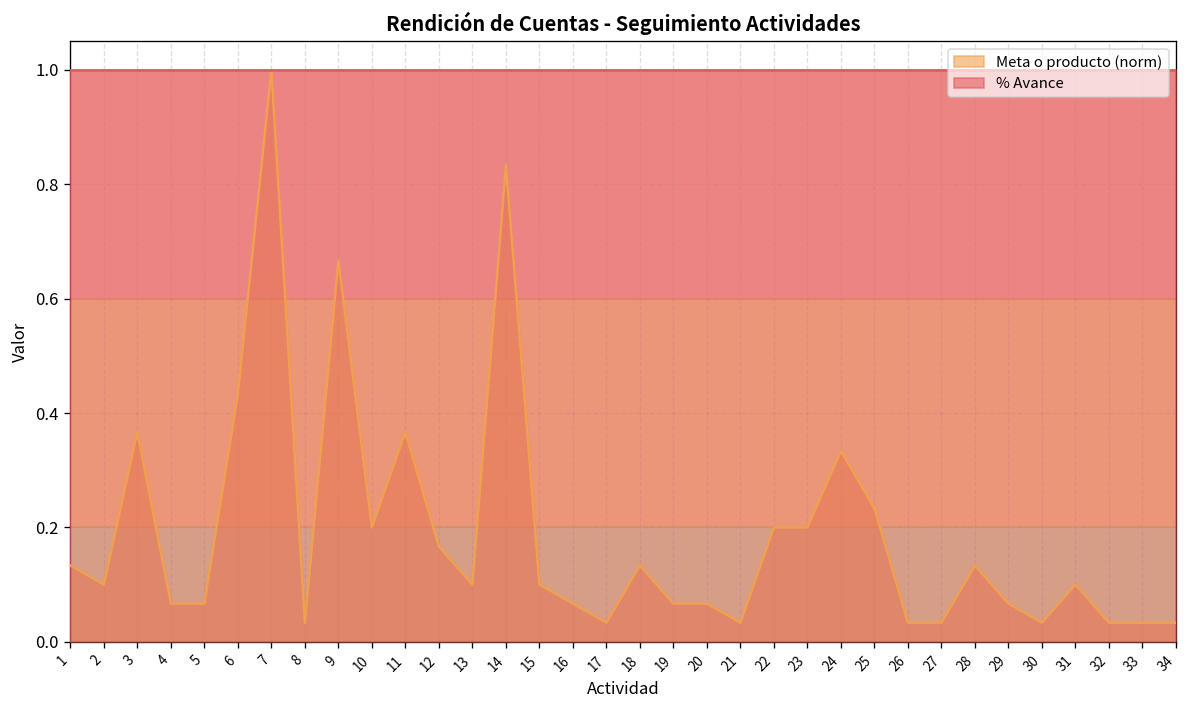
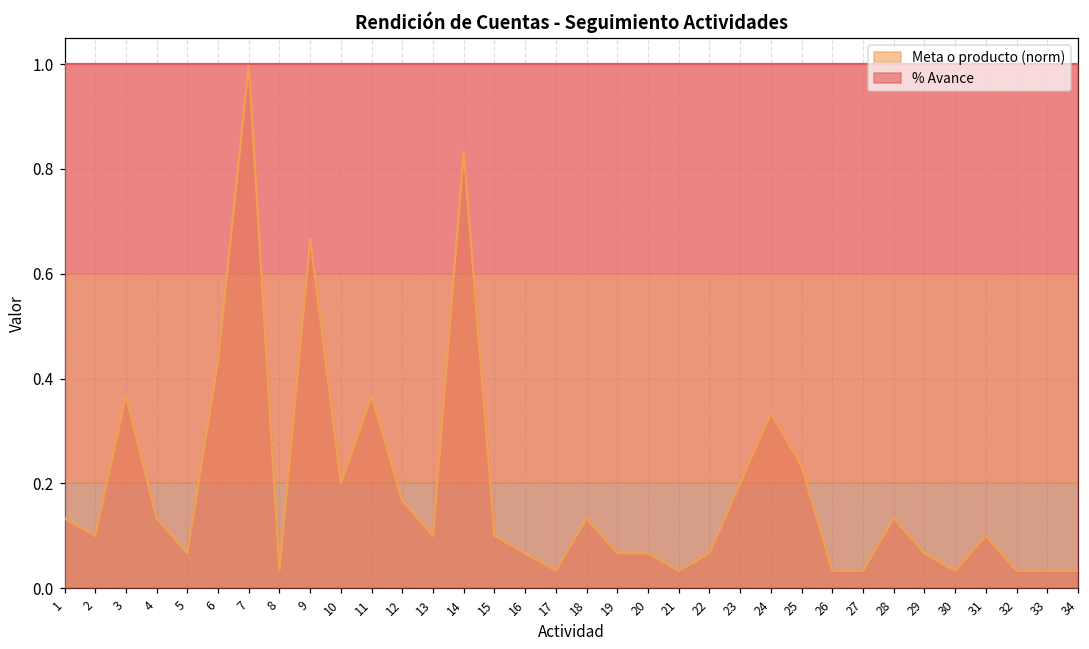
  {
    "Meta o producto (norm)": {
      "1": 0.13,
      "2": 0.10,
      "3": 0.37,
-     "4": 0.07,
+     "4": 0.13,
      "5": 0.07,
      "6": 0.43,
      "8": 0.03,
      "9": 0.67,
      "10": 0.20,
      "11": 0.37,
      "12": 0.17,
      "13": 0.10,
      "14": 0.83,
      "15": 0.10,
      "16": 0.07,
      "17": 0.03,
      "18": 0.13,
      "19": 0.07,
      "20": 0.07,
      "21": 0.03,
-     "22": 0.20,
+     "22": 0.07,
      "23": 0.20,
      "24": 0.33,
      "25": 0.23,
      "26": 0.03,
      "27": 0.03,
      "28": 0.13,
      "29": 0.07,
      "30": 0.03,
      "31": 0.10,
      "32": 0.03,
      "33": 0.03,
      "34": 0.03
    },
    "% Avance": {
      "1": 1.00,
      "2": 1.00,
      "3": 1.00,
      "4": 1.00,
      "5": 1.00,
      "6": 1.00,
      "8": 1.00,
      "9": 1.00,
      "10": 1.00,
      "11": 1.00,
      "12": 1.00,
      "13": 1.00,
      "14": 1.00,
      "15": 1.00,
      "16": 1.00,
      "17": 1.00,
      "18": 1.00,
      "19": 1.00,
      "20": 1.00,
      "21": 1.00,
      "22": 1.00,
      "23": 1.00,
      "24": 1.00,
      "25": 1.00,
      "26": 1.00,
      "27": 1.00,
      "34": 1.00
    }
  }
